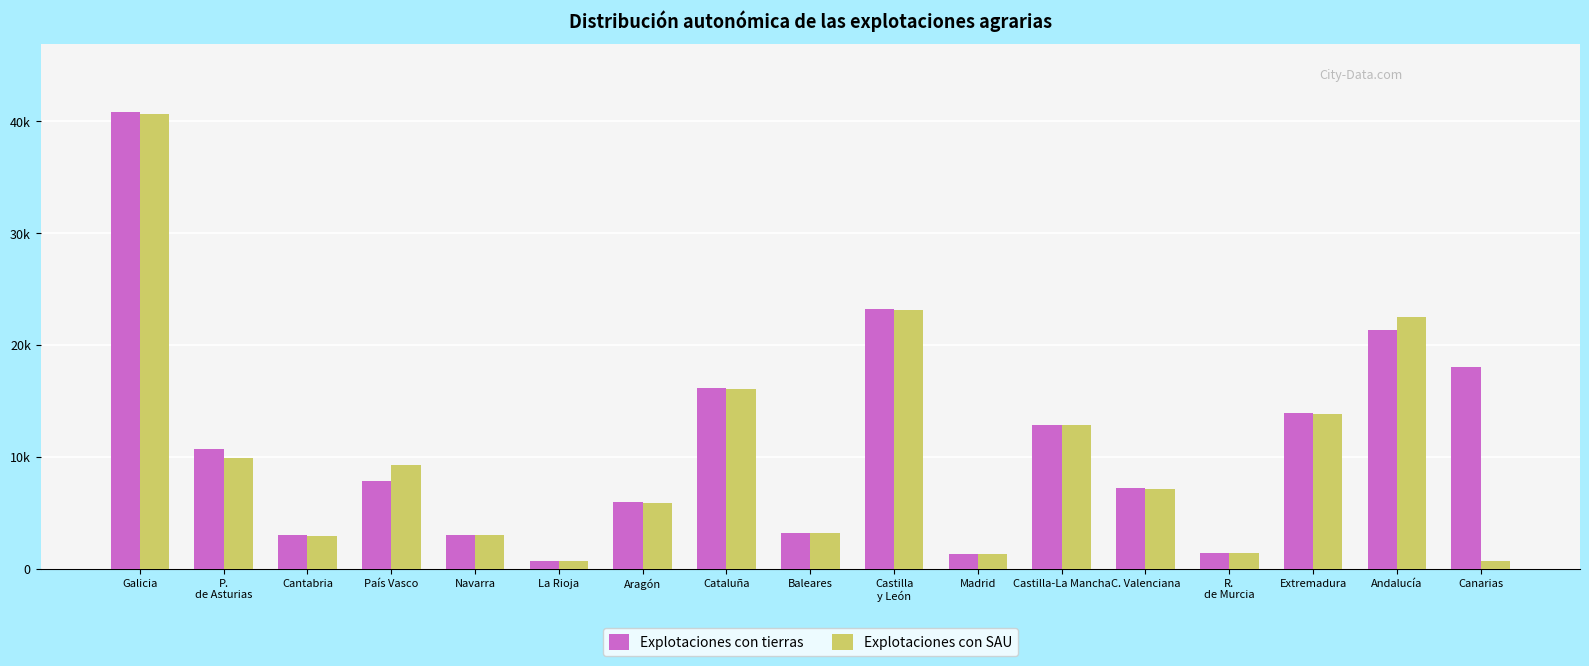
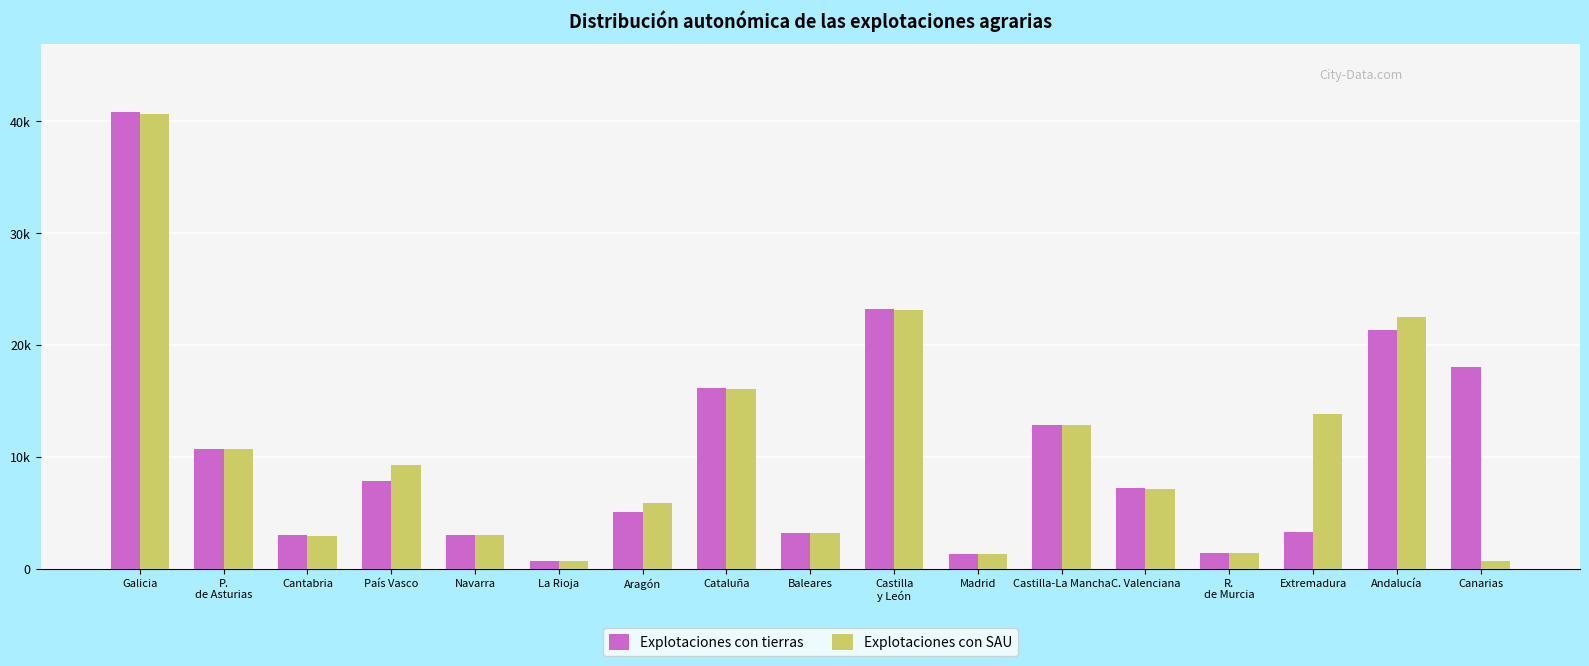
  {
    "Explotaciones con tierras": {
      "Galicia": 40800,
      "P. de Asturias": 10700,
      "Cantabria": 3000,
      "País Vasco": 7800,
      "Navarra": 3000,
      "La Rioja": 700,
-     "Aragón": 5900,
+     "Aragón": 5100,
      "Cataluña": 16200,
      "Baleares": 3200,
      "Castilla y León": 23200,
      "Madrid": 1300,
      "Castilla-La Mancha": 12900,
      "C. Valenciana": 7200,
      "R. de Murcia": 1400,
-     "Extremadura": 13900,
+     "Extremadura": 3300,
      "Andalucía": 21400,
      "Canarias": 18100
    },
    "Explotaciones con SAU": {
      "Galicia": 40600,
-     "P. de Asturias": 9900,
+     "P. de Asturias": 10700,
      "Cantabria": 2900,
      "País Vasco": 9300,
      "Navarra": 3000,
      "La Rioja": 700,
      "Aragón": 5900,
      "Cataluña": 16100,
      "Baleares": 3200,
      "Castilla y León": 23200,
      "Madrid": 1300,
      "Castilla-La Mancha": 12900,
      "C. Valenciana": 7100,
      "R. de Murcia": 1400,
      "Extremadura": 13900,
      "Andalucía": 22500,
      "Canarias": 600
    }
  }
